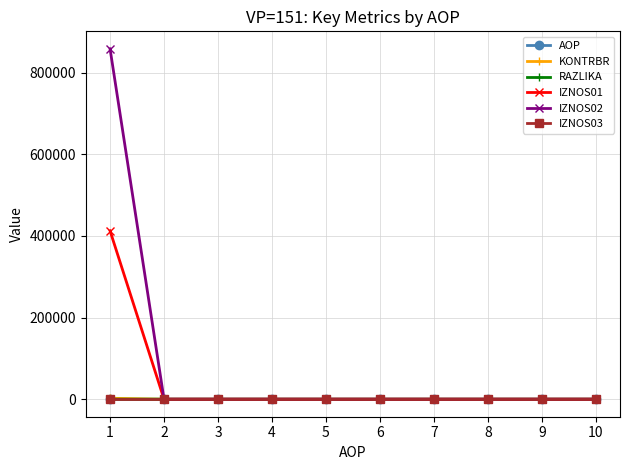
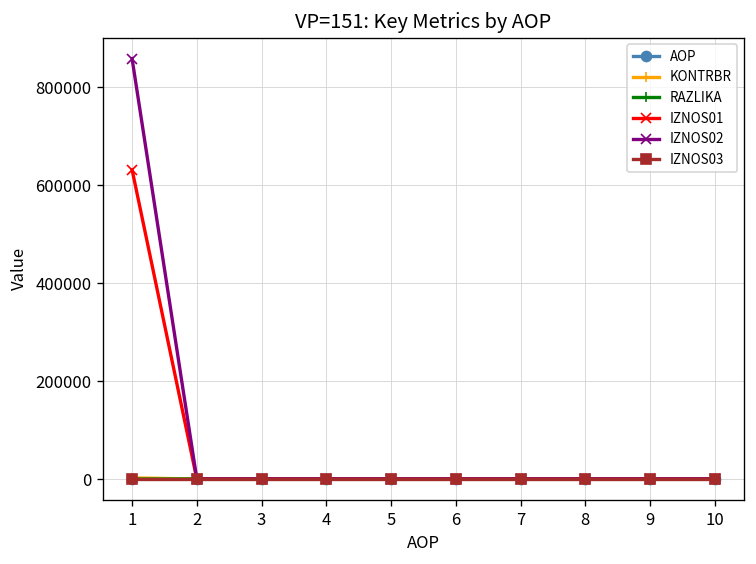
  {
    "IZNOS01": {
-     "1": 410000
+     "1": 630000
    },
    "IZNOS02": {
      "1": 860000
    }
  }
